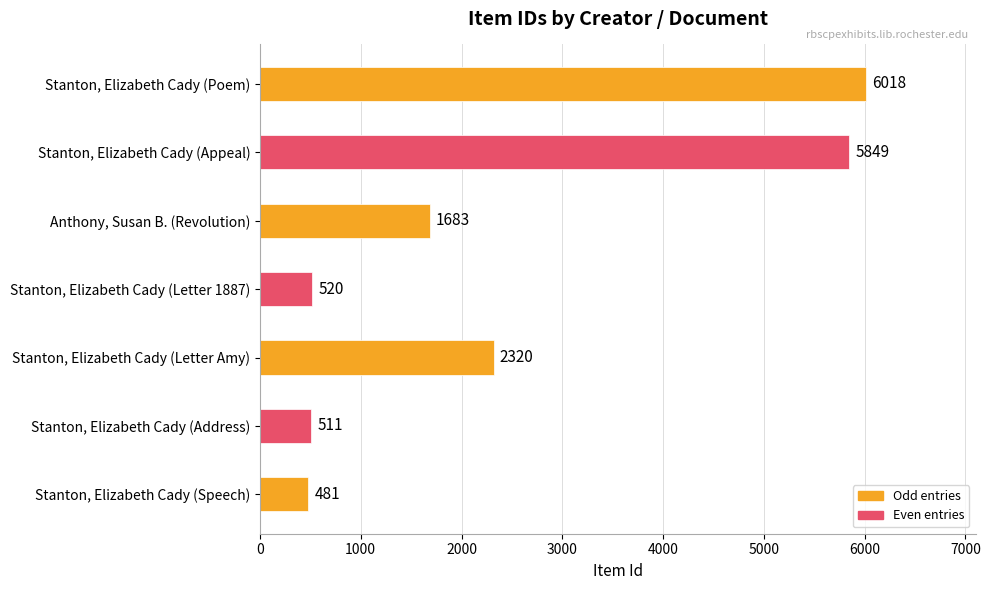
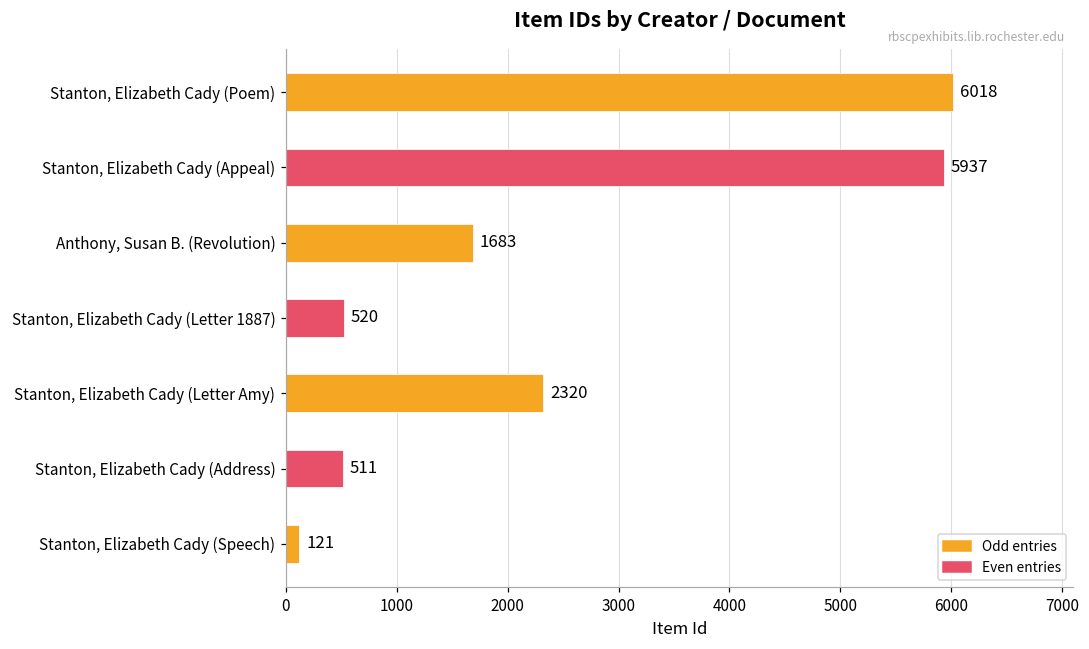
  {
    "Stanton, Elizabeth Cady (Poem)": 6018,
-   "Stanton, Elizabeth Cady (Appeal)": 5849,
+   "Stanton, Elizabeth Cady (Appeal)": 5937,
    "Anthony, Susan B. (Revolution)": 1683,
    "Stanton, Elizabeth Cady (Letter 1887)": 520,
    "Stanton, Elizabeth Cady (Letter Amy)": 2320,
    "Stanton, Elizabeth Cady (Address)": 511,
-   "Stanton, Elizabeth Cady (Speech)": 481
+   "Stanton, Elizabeth Cady (Speech)": 121
  }
